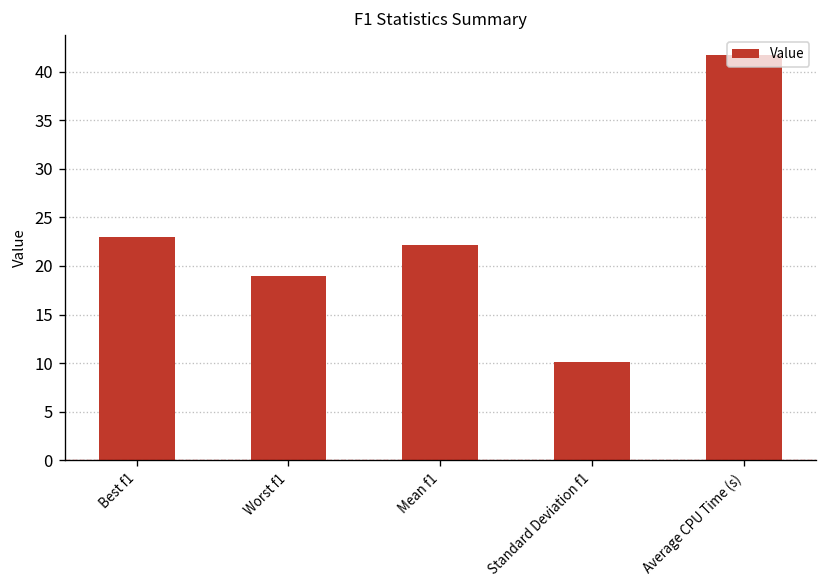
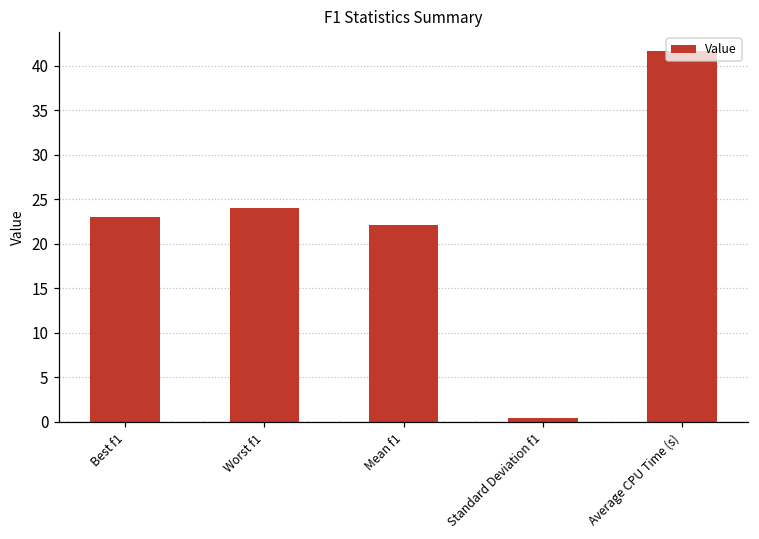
  {
    "Best f1": 23,
-   "Worst f1": 19,
+   "Worst f1": 24,
    "Mean f1": 22,
-   "Standard Deviation f1": 10
+   "Standard Deviation f1": 0
  }
